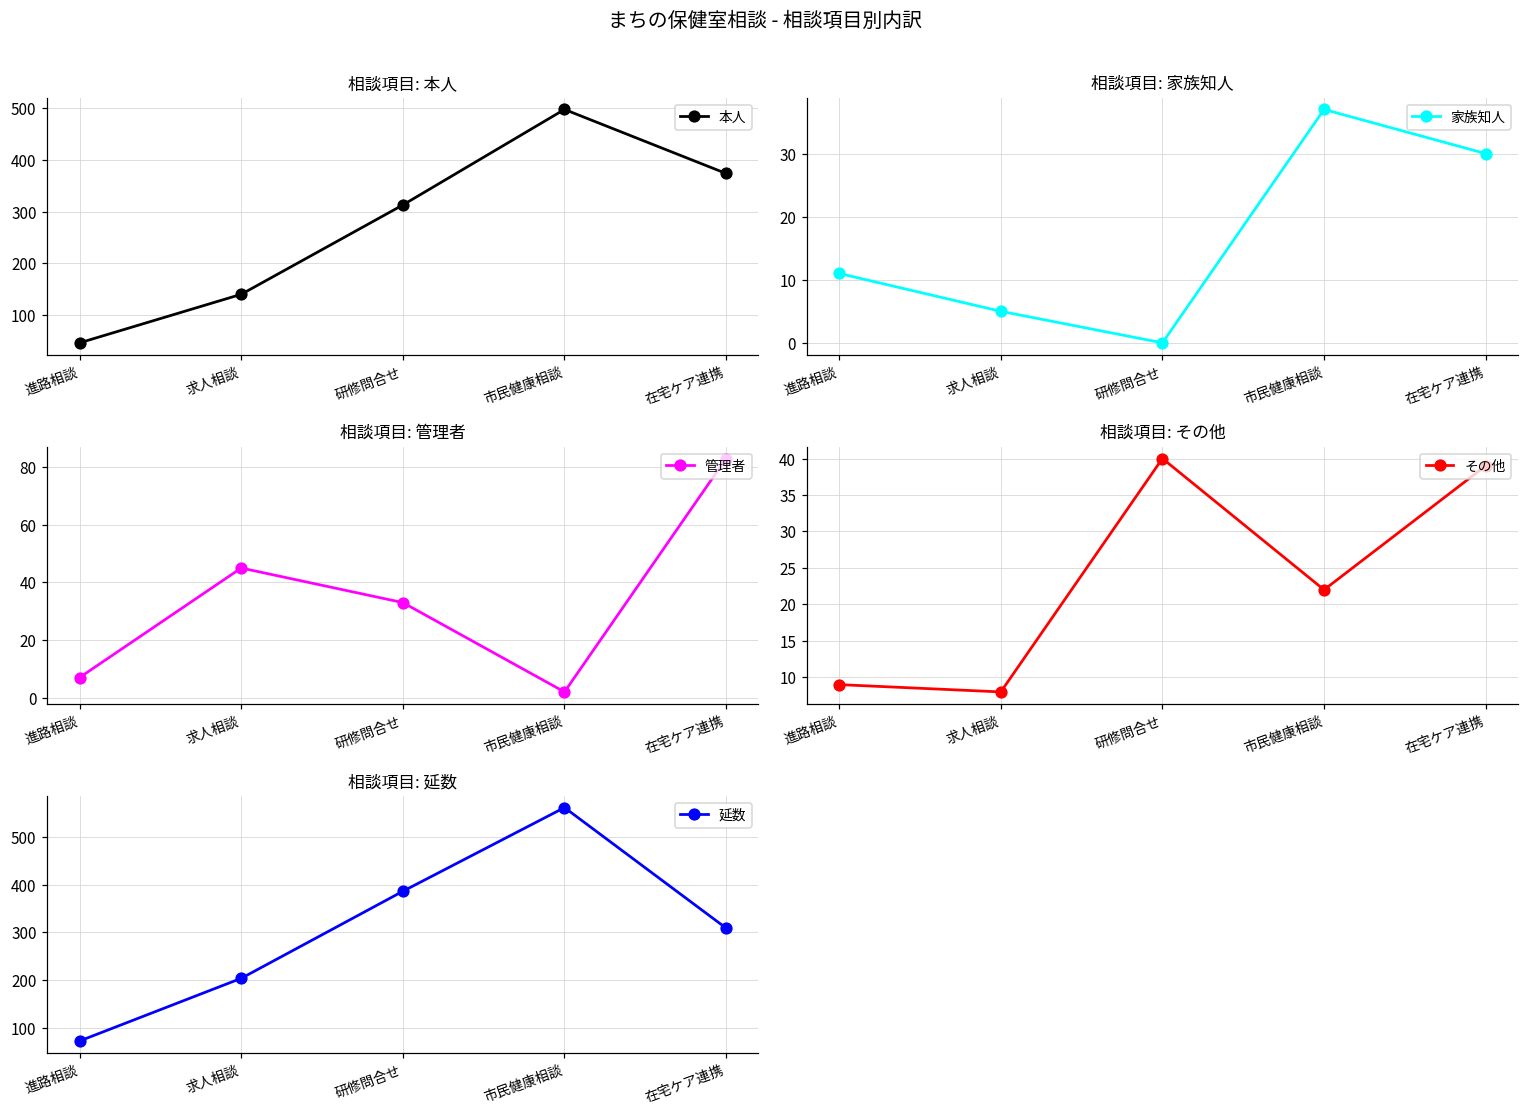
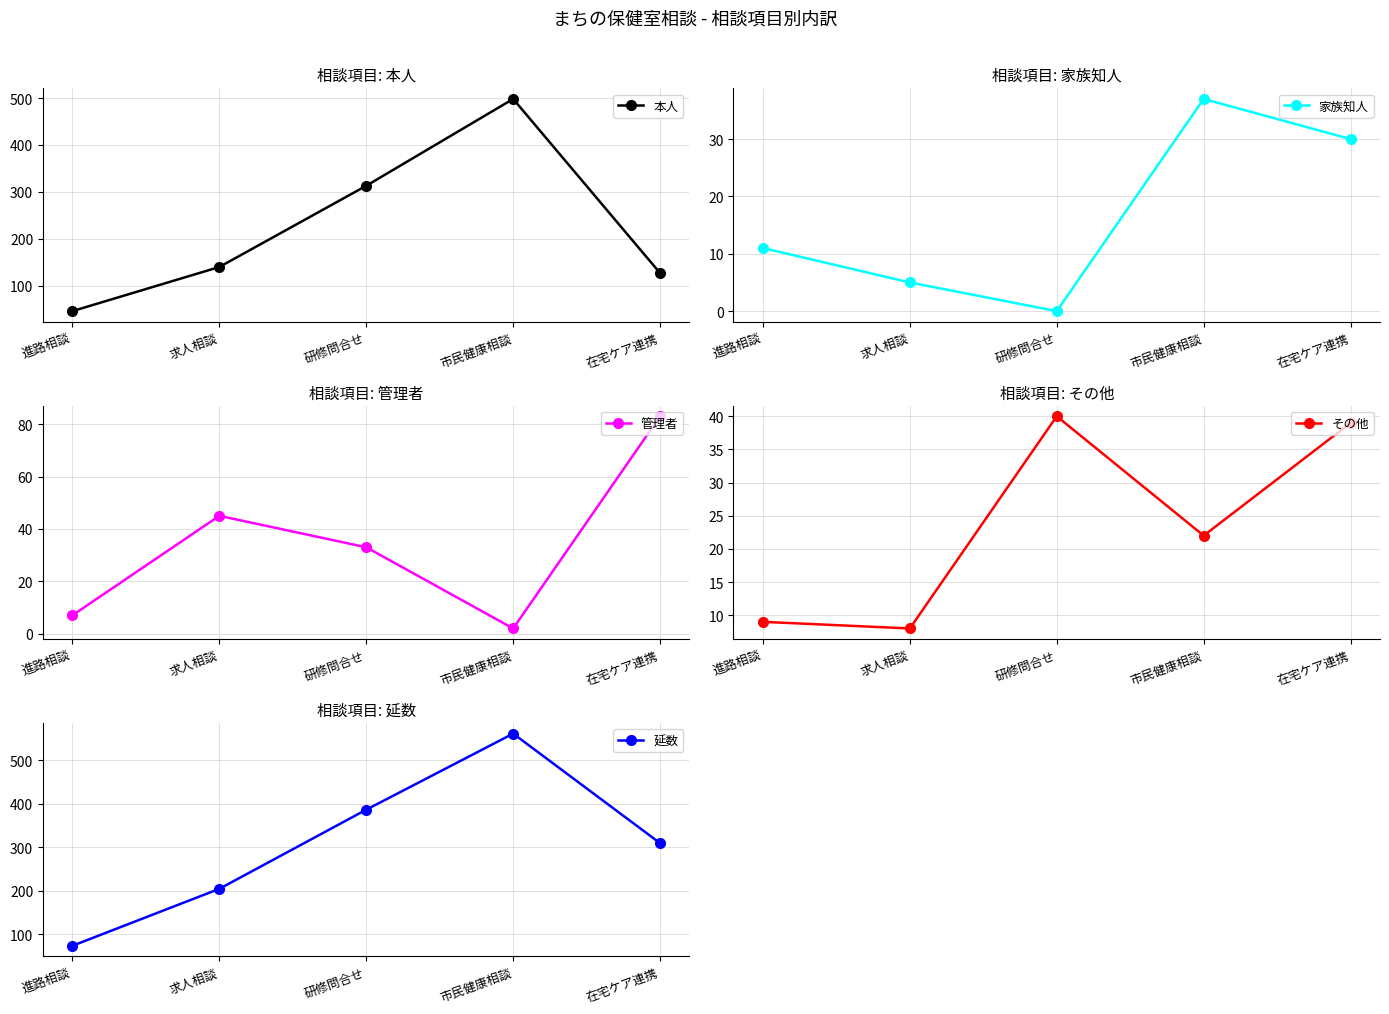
  {
    "相談項目: 本人": {
      "進路相談": 50,
      "求人相談": 140,
      "研修問合せ": 310,
      "市民健康相談": 500,
-     "在宅ケア連携": 370
+     "在宅ケア連携": 130
    },
    "相談項目: 家族知人": {
      "進路相談": 11,
      "求人相談": 5,
      "研修問合せ": 0,
      "市民健康相談": 37,
      "在宅ケア連携": 30
    },
    "相談項目: 管理者": {
      "進路相談": 7,
      "求人相談": 45,
      "研修問合せ": 33,
      "市民健康相談": 2
    },
    "相談項目: その他": {
      "進路相談": 9,
      "求人相談": 8,
      "研修問合せ": 40,
      "市民健康相談": 22
    },
    "相談項目: 延数": {
      "進路相談": 70,
      "求人相談": 200,
      "研修問合せ": 390,
      "市民健康相談": 560,
      "在宅ケア連携": 310
    }
  }
